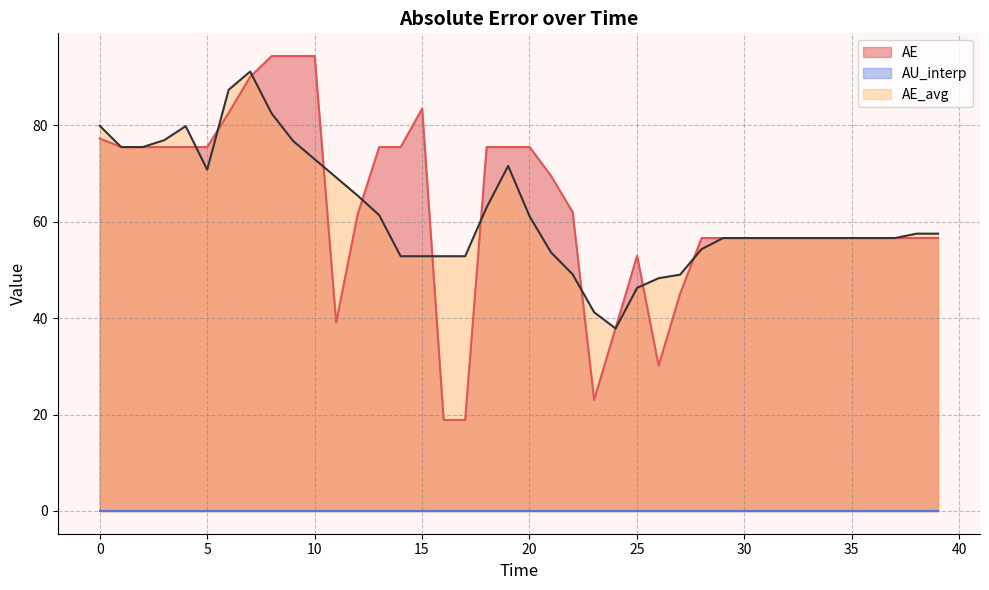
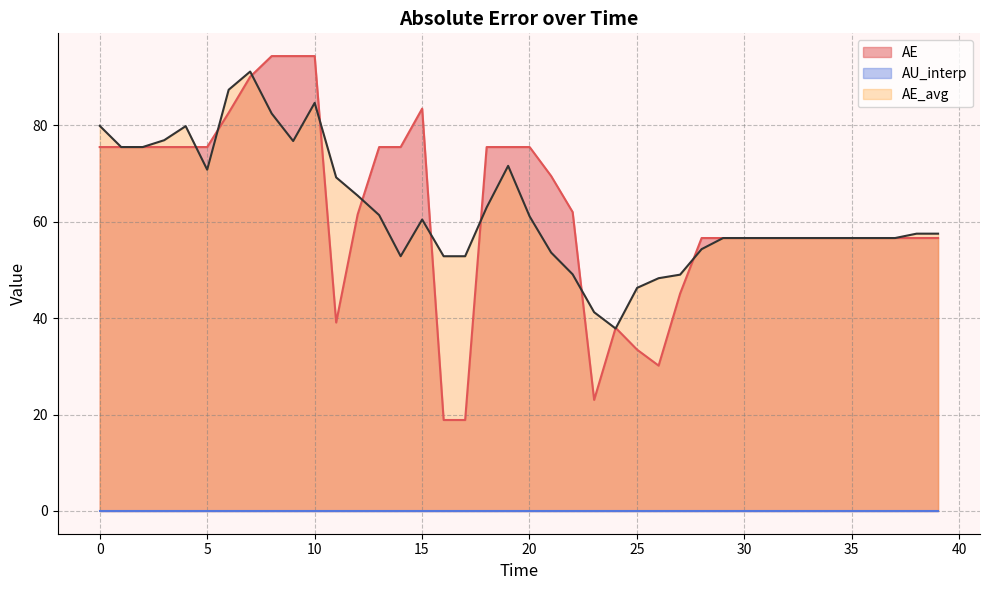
  {
    "AE": {
-     "0": 77,
+     "0": 75,
      "5": 75,
      "10": 94,
      "15": 83,
      "20": 75,
-     "25": 53
+     "25": 33
    },
    "AU_interp": {
      "0": 0,
      "5": 0,
      "10": 0,
      "15": 0,
      "20": 0,
      "25": 0
    },
    "AE_avg": {
      "0": 80,
      "5": 71,
-     "10": 73,
-     "15": 53,
+     "10": 85,
+     "15": 60,
      "20": 61,
      "25": 46
    }
  }
